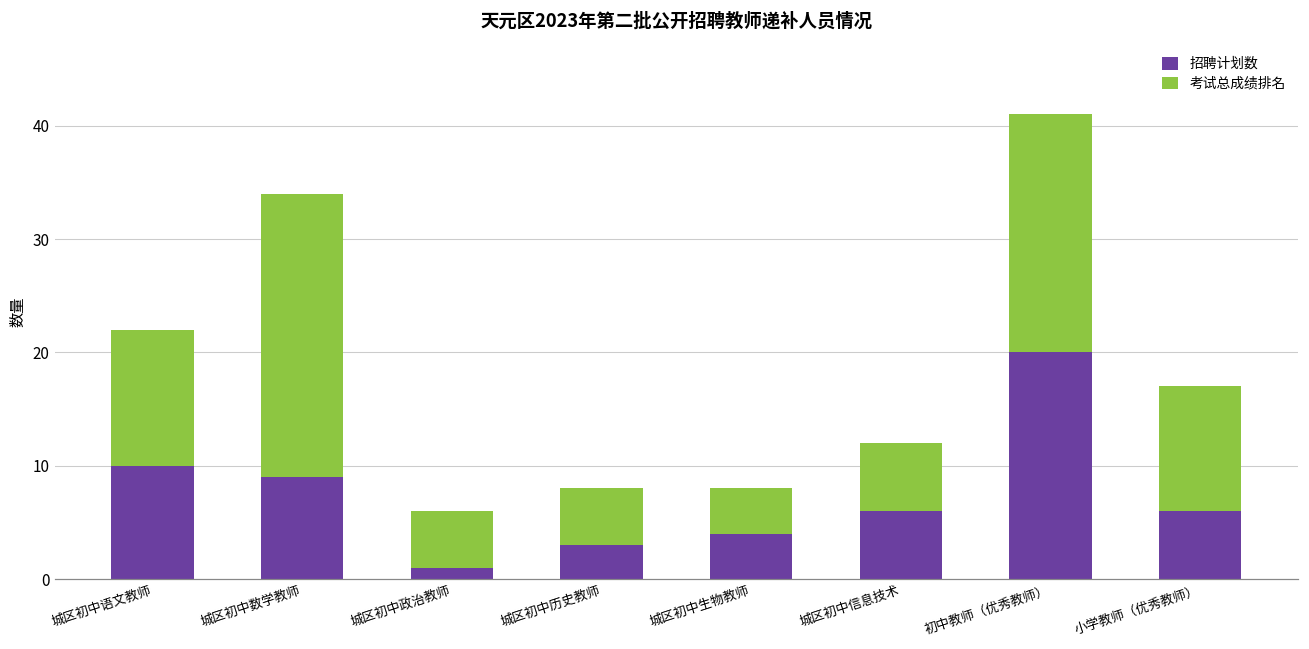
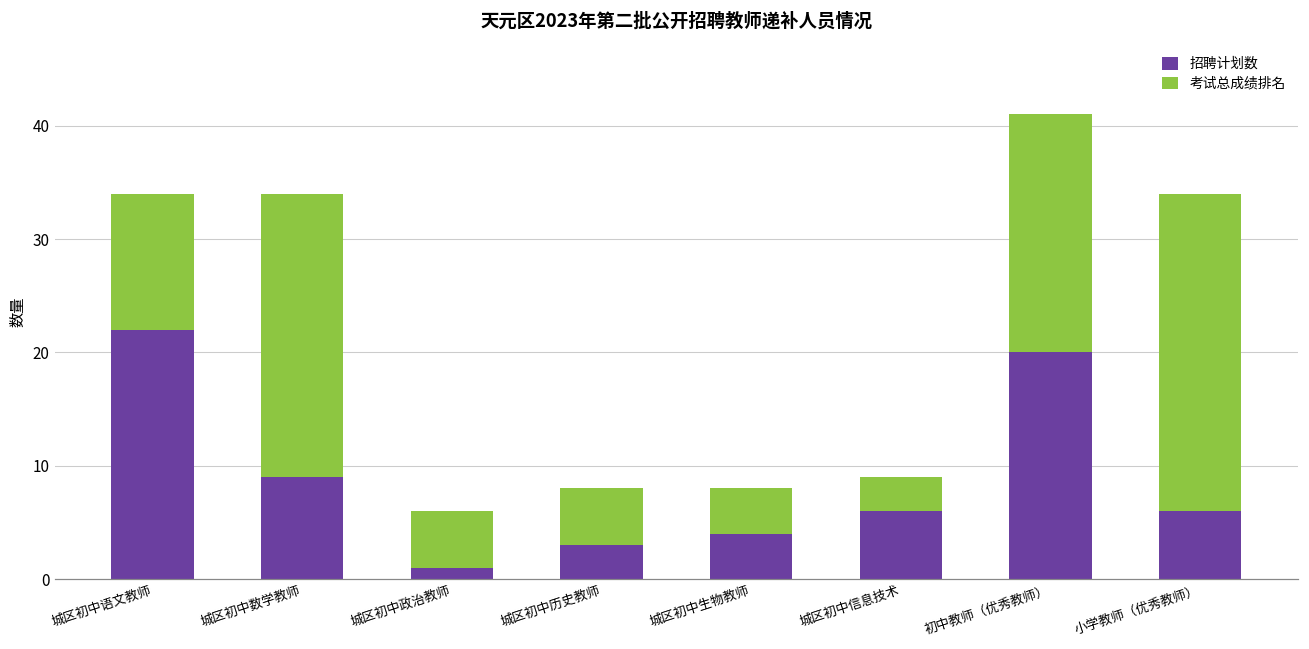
  {
    "招聘计划数": {
-     "城区初中语文教师": 10,
+     "城区初中语文教师": 22,
      "城区初中数学教师": 9,
      "城区初中政治教师": 1,
      "城区初中历史教师": 3,
      "城区初中生物教师": 4,
      "城区初中信息技术": 6,
      "初中教师（优秀教师）": 20,
      "小学教师（优秀教师）": 6
    },
    "考试总成绩排名": {
      "城区初中语文教师": 12,
      "城区初中数学教师": 25,
      "城区初中政治教师": 5,
      "城区初中历史教师": 5,
      "城区初中生物教师": 4,
-     "城区初中信息技术": 6,
+     "城区初中信息技术": 3,
      "初中教师（优秀教师）": 21,
-     "小学教师（优秀教师）": 11
+     "小学教师（优秀教师）": 28
    }
  }
